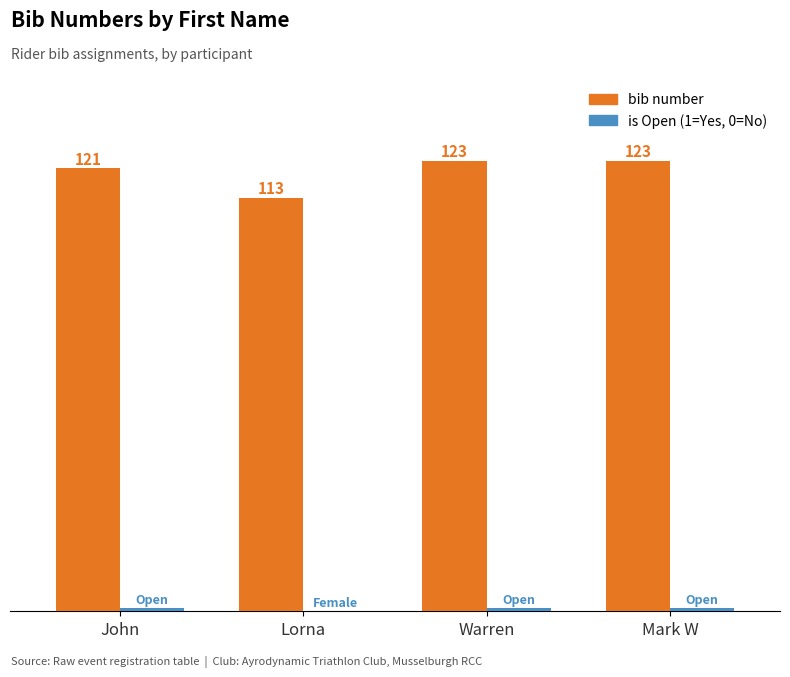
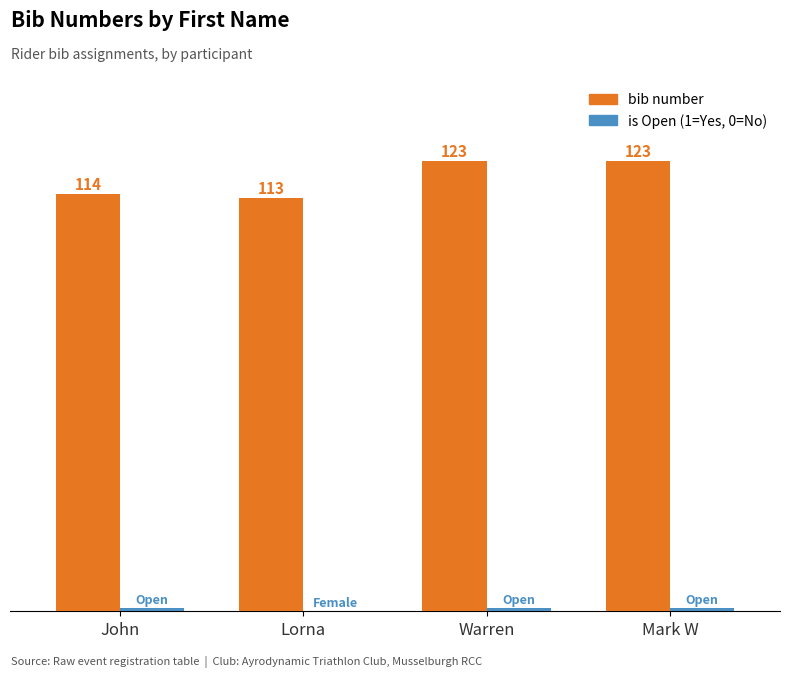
  {
    "bib number": {
-     "John": 121,
+     "John": 114,
      "Lorna": 113,
      "Warren": 123,
      "Mark W": 123
    }
  }
